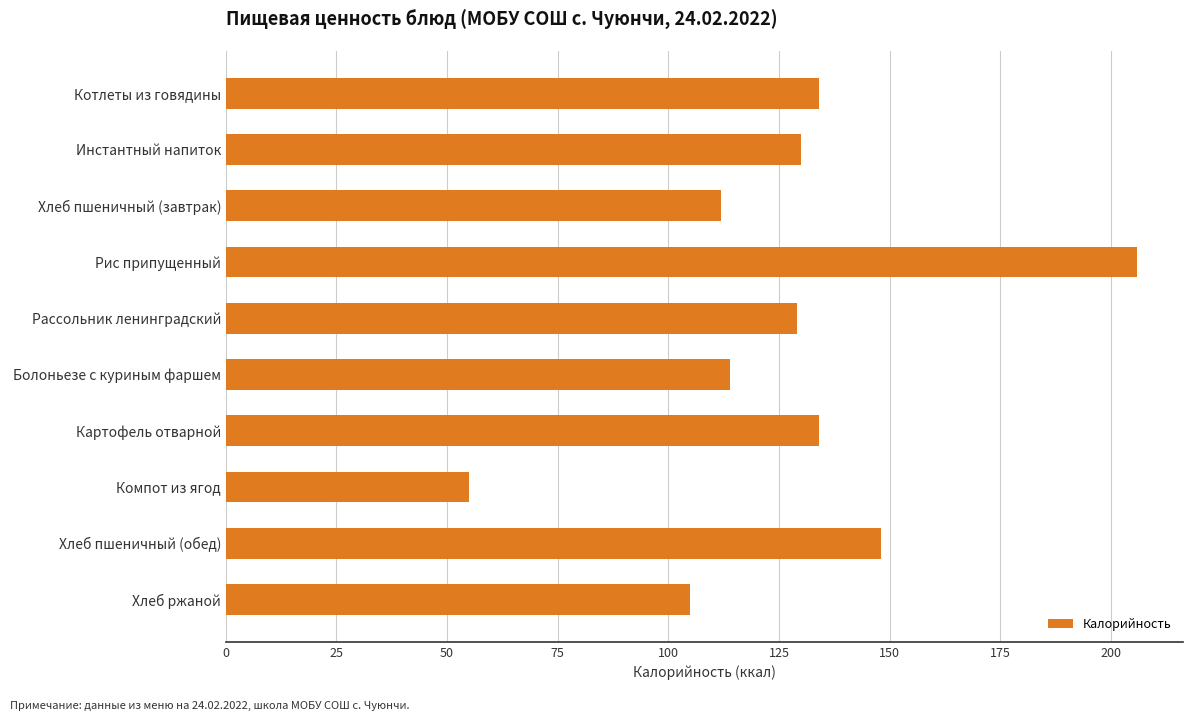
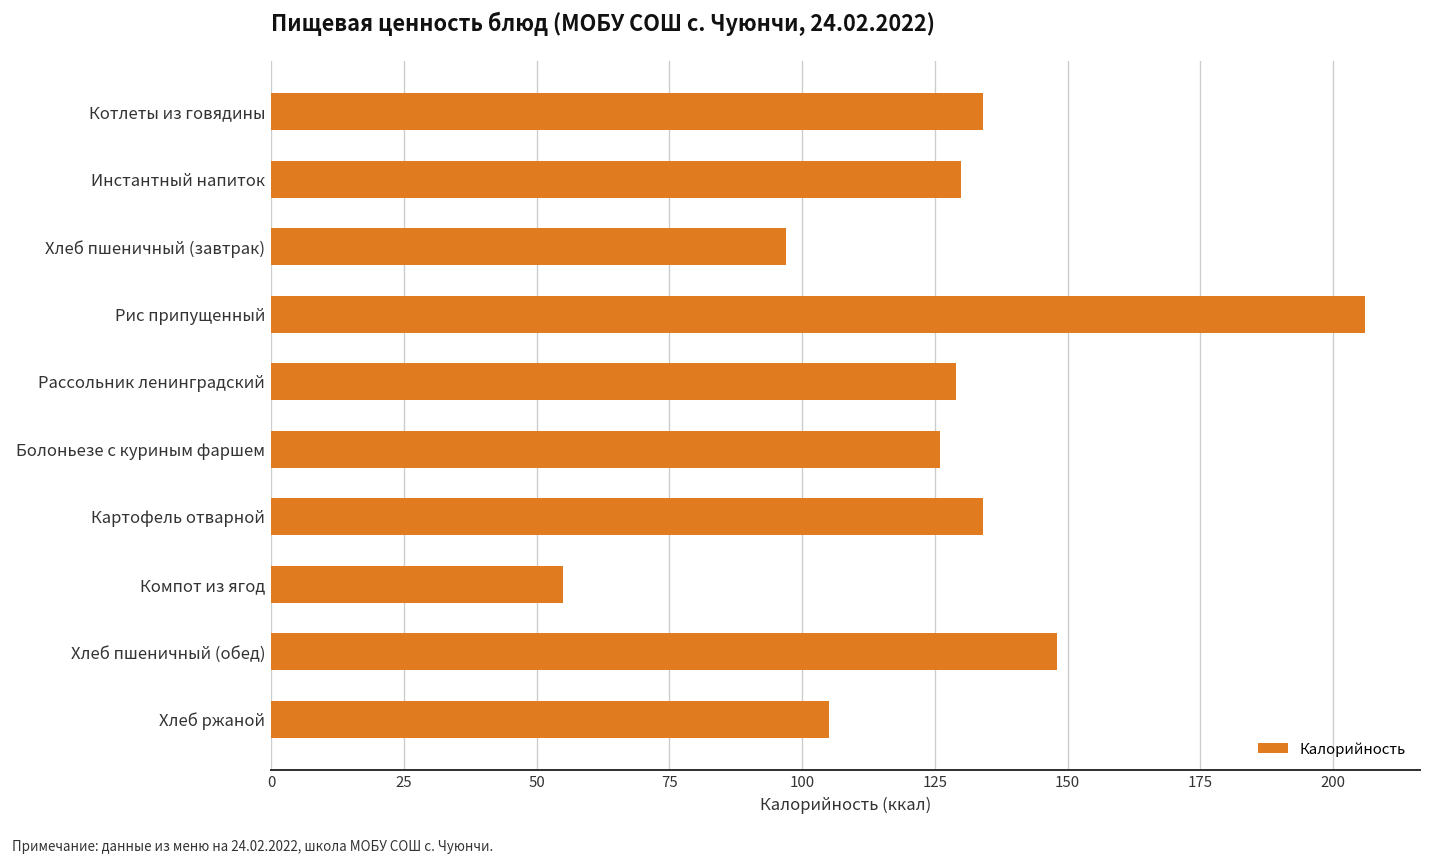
  {
    "Котлеты из говядины": 134,
    "Инстантный напиток": 130,
-   "Хлеб пшеничный (завтрак)": 112,
+   "Хлеб пшеничный (завтрак)": 97,
    "Рис припущенный": 206,
    "Рассольник ленинградский": 129,
-   "Болоньезе с куриным фаршем": 114,
+   "Болоньезе с куриным фаршем": 126,
    "Картофель отварной": 134,
    "Компот из ягод": 55,
    "Хлеб пшеничный (обед)": 148,
    "Хлеб ржаной": 105
  }
